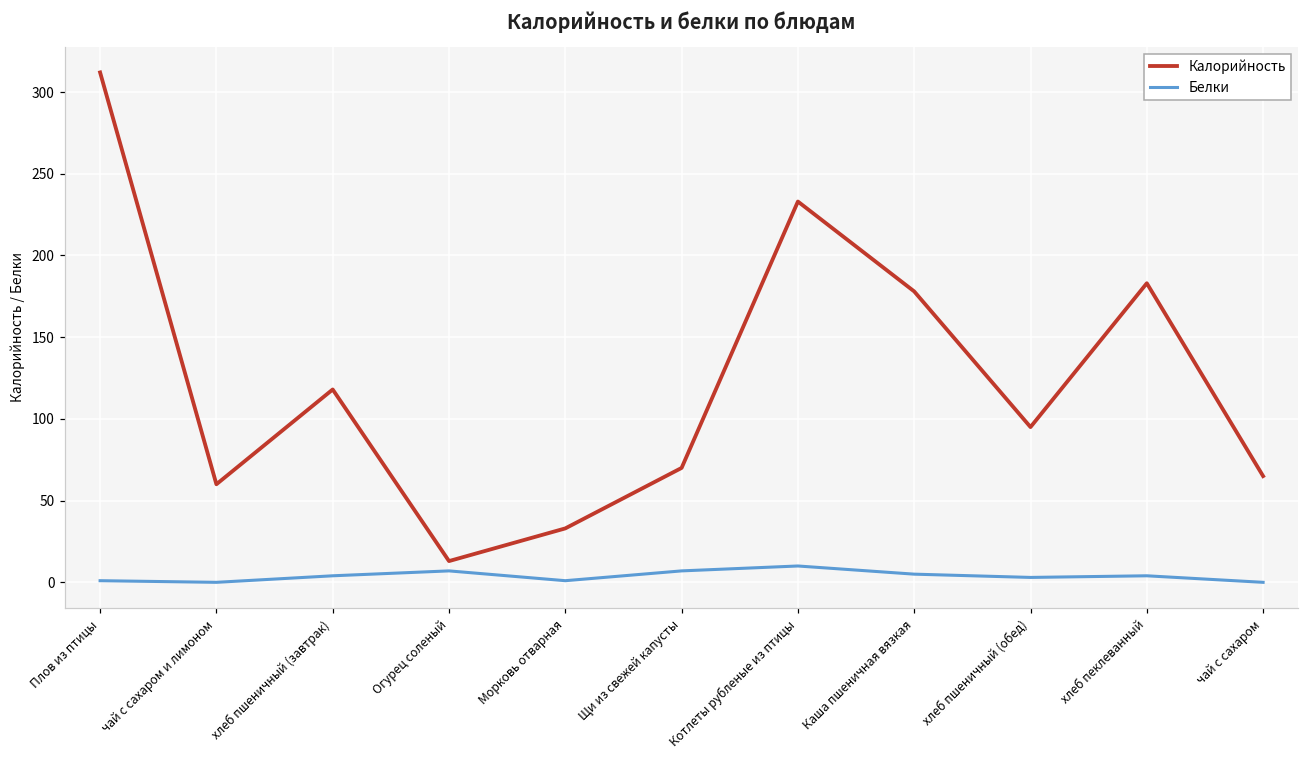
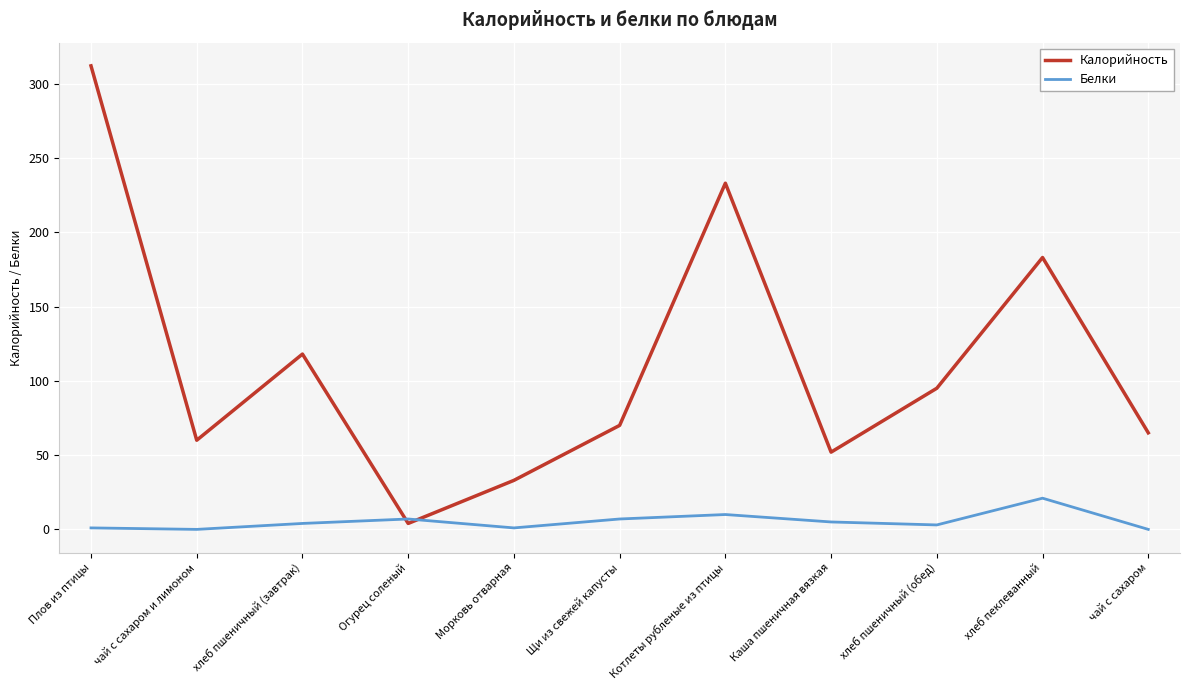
  {
    "Калорийность": {
      "Плов из птицы": 312,
      "чай с сахаром и лимоном": 60,
      "хлеб пшеничный (завтрак)": 118,
-     "Огурец соленый": 13,
+     "Огурец соленый": 4,
      "Морковь отварная": 33,
      "Щи из свежей капусты": 70,
      "Котлеты рубленые из птицы": 233,
-     "Каша пшеничная вязкая": 178,
+     "Каша пшеничная вязкая": 52,
      "хлеб пшеничный (обед)": 95,
      "хлеб пеклеванный": 183,
      "чай с сахаром": 65
    },
    "Белки": {
      "Плов из птицы": 1,
      "чай с сахаром и лимоном": 0,
      "хлеб пшеничный (завтрак)": 4,
      "Огурец соленый": 7,
      "Морковь отварная": 1,
      "Щи из свежей капусты": 7,
      "Котлеты рубленые из птицы": 10,
      "Каша пшеничная вязкая": 5,
      "хлеб пшеничный (обед)": 3,
-     "хлеб пеклеванный": 4,
+     "хлеб пеклеванный": 21,
      "чай с сахаром": 0
    }
  }
